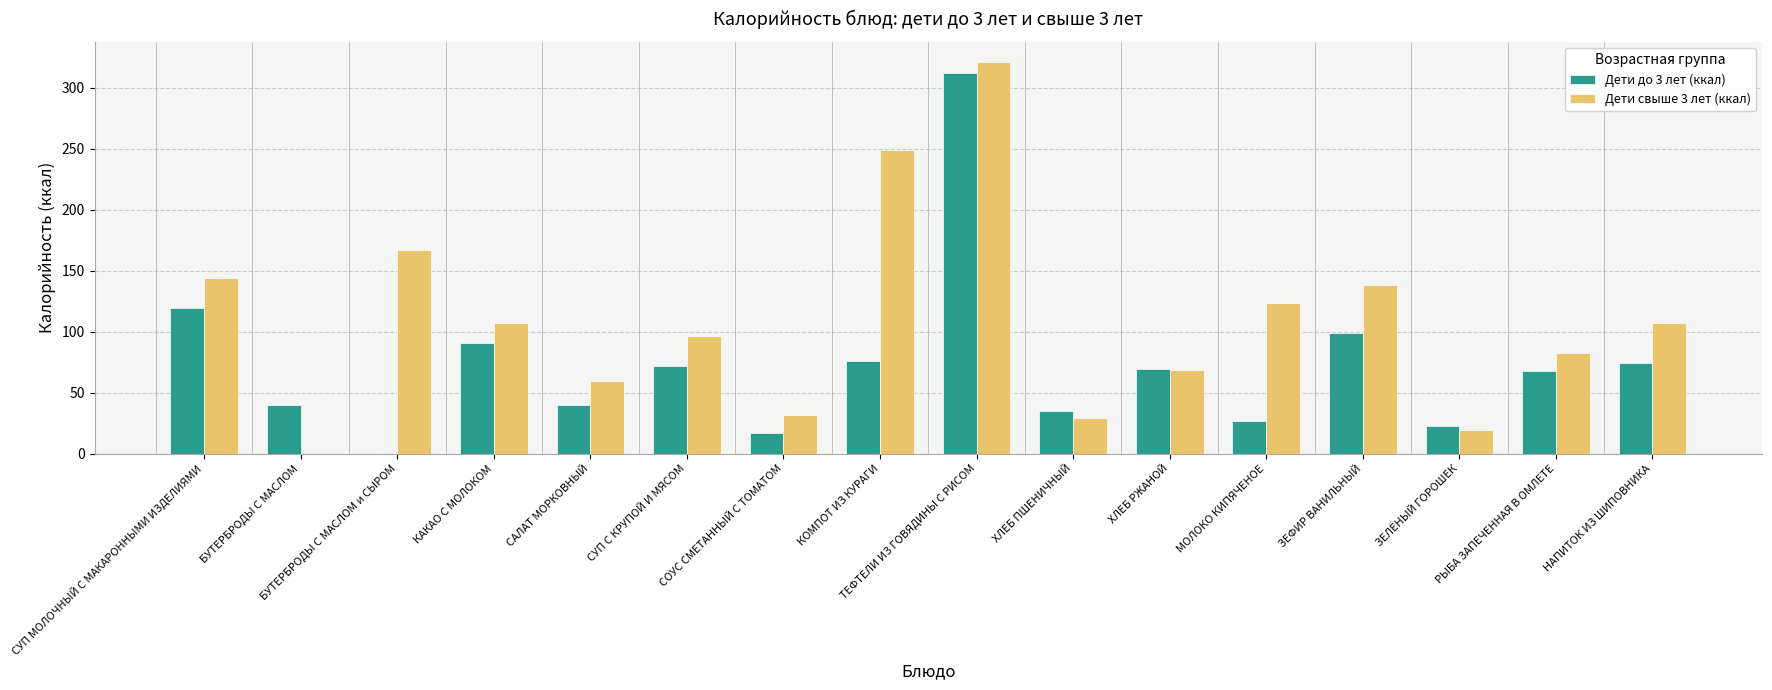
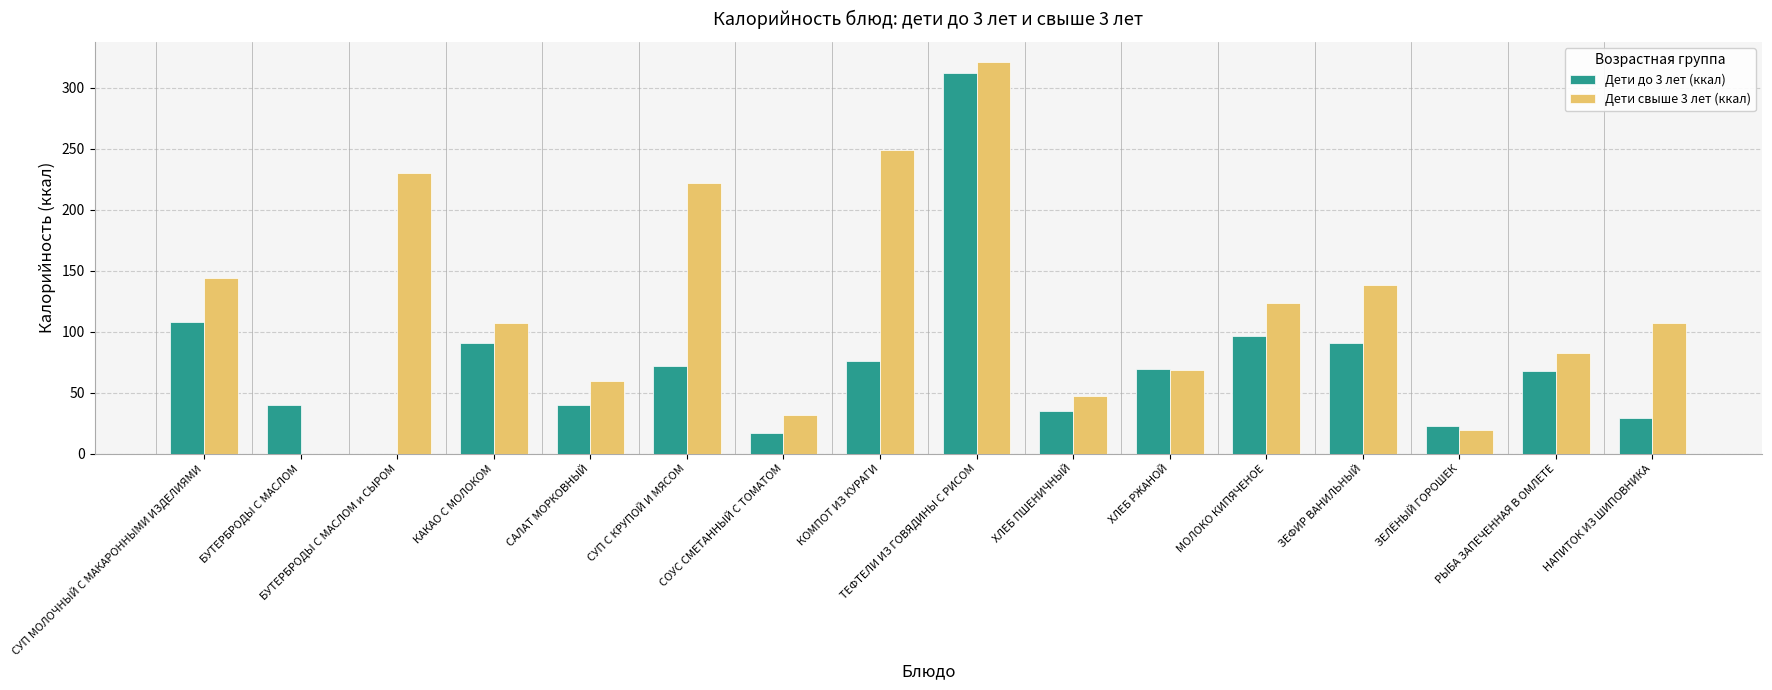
  {
    "Дети до 3 лет (ккал)": {
-     "СУП МОЛОЧНЫЙ С МАКАРОННЫМИ ИЗДЕЛИЯМИ": 119,
+     "СУП МОЛОЧНЫЙ С МАКАРОННЫМИ ИЗДЕЛИЯМИ": 108,
      "БУТЕРБРОДЫ С МАСЛОМ": 40,
      "БУТЕРБРОДЫ С МАСЛОМ и СЫРОМ": 0,
      "КАКАО С МОЛОКОМ": 91,
      "САЛАТ МОРКОВНЫЙ": 40,
      "СУП С КРУПОЙ И МЯСОМ": 72,
      "СОУС СМЕТАННЫЙ С ТОМАТОМ": 17,
      "КОМПОТ ИЗ КУРАГИ": 76,
      "ТЕФТЕЛИ ИЗ ГОВЯДИНЫ С РИСОМ": 313,
      "ХЛЕБ ПШЕНИЧНЫЙ": 35,
      "ХЛЕБ РЖАНОЙ": 70,
-     "МОЛОКО КИПЯЧЕНОЕ": 27,
-     "ЗЕФИР ВАНИЛЬНЫЙ": 99,
+     "МОЛОКО КИПЯЧЕНОЕ": 96,
+     "ЗЕФИР ВАНИЛЬНЫЙ": 91,
      "ЗЕЛЁНЫЙ ГОРОШЕК": 22,
      "РЫБА ЗАПЕЧЕННАЯ В ОМЛЕТЕ": 67,
-     "НАПИТОК ИЗ ШИПОВНИКА": 75
+     "НАПИТОК ИЗ ШИПОВНИКА": 29
    },
    "Дети свыше 3 лет (ккал)": {
      "СУП МОЛОЧНЫЙ С МАКАРОННЫМИ ИЗДЕЛИЯМИ": 144,
      "БУТЕРБРОДЫ С МАСЛОМ": 0,
-     "БУТЕРБРОДЫ С МАСЛОМ и СЫРОМ": 167,
+     "БУТЕРБРОДЫ С МАСЛОМ и СЫРОМ": 230,
      "КАКАО С МОЛОКОМ": 107,
      "САЛАТ МОРКОВНЫЙ": 59,
-     "СУП С КРУПОЙ И МЯСОМ": 96,
+     "СУП С КРУПОЙ И МЯСОМ": 222,
      "СОУС СМЕТАННЫЙ С ТОМАТОМ": 32,
      "КОМПОТ ИЗ КУРАГИ": 249,
      "ТЕФТЕЛИ ИЗ ГОВЯДИНЫ С РИСОМ": 322,
-     "ХЛЕБ ПШЕНИЧНЫЙ": 29,
+     "ХЛЕБ ПШЕНИЧНЫЙ": 47,
      "ХЛЕБ РЖАНОЙ": 69,
      "МОЛОКО КИПЯЧЕНОЕ": 124,
      "ЗЕФИР ВАНИЛЬНЫЙ": 139,
      "ЗЕЛЁНЫЙ ГОРОШЕК": 20,
      "РЫБА ЗАПЕЧЕННАЯ В ОМЛЕТЕ": 83,
      "НАПИТОК ИЗ ШИПОВНИКА": 107
    }
  }
